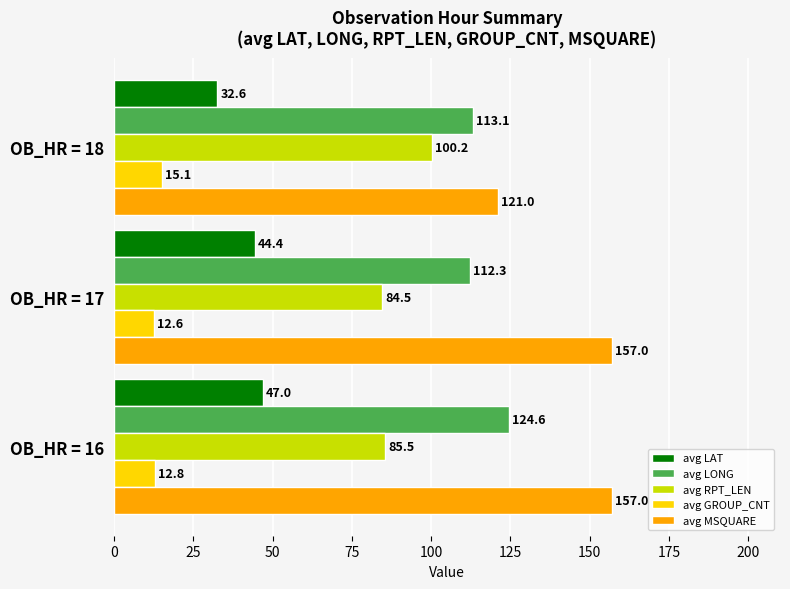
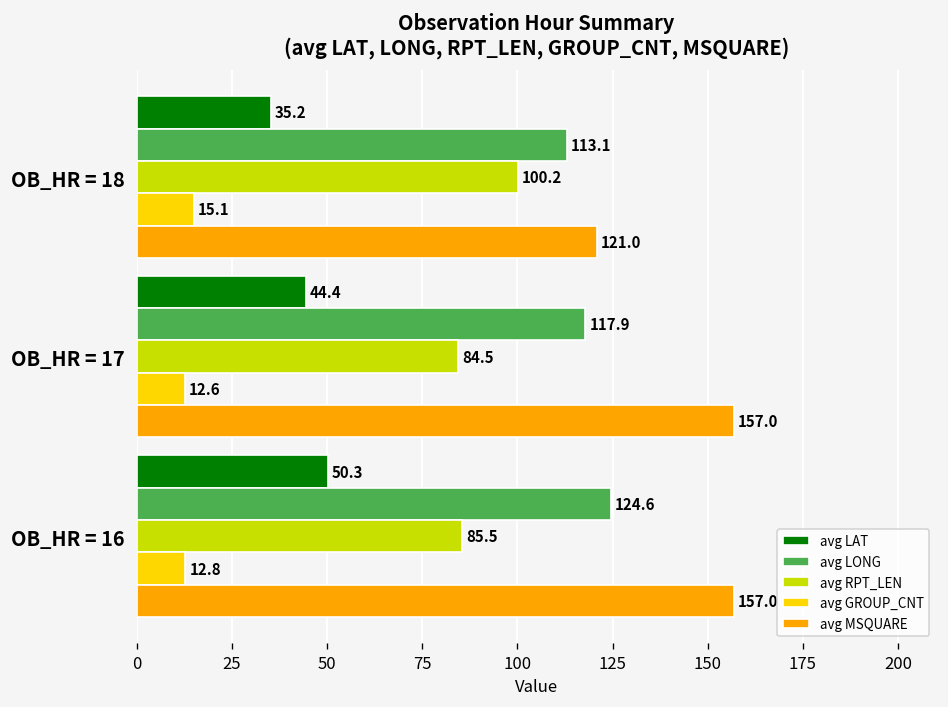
  {
    "avg LAT": {
-     "OB_HR = 18": 32.6,
+     "OB_HR = 18": 35.2,
      "OB_HR = 17": 44.4,
-     "OB_HR = 16": 47.0
+     "OB_HR = 16": 50.3
    },
    "avg LONG": {
      "OB_HR = 18": 113.1,
-     "OB_HR = 17": 112.3,
+     "OB_HR = 17": 117.9,
      "OB_HR = 16": 124.6
    }
  }
